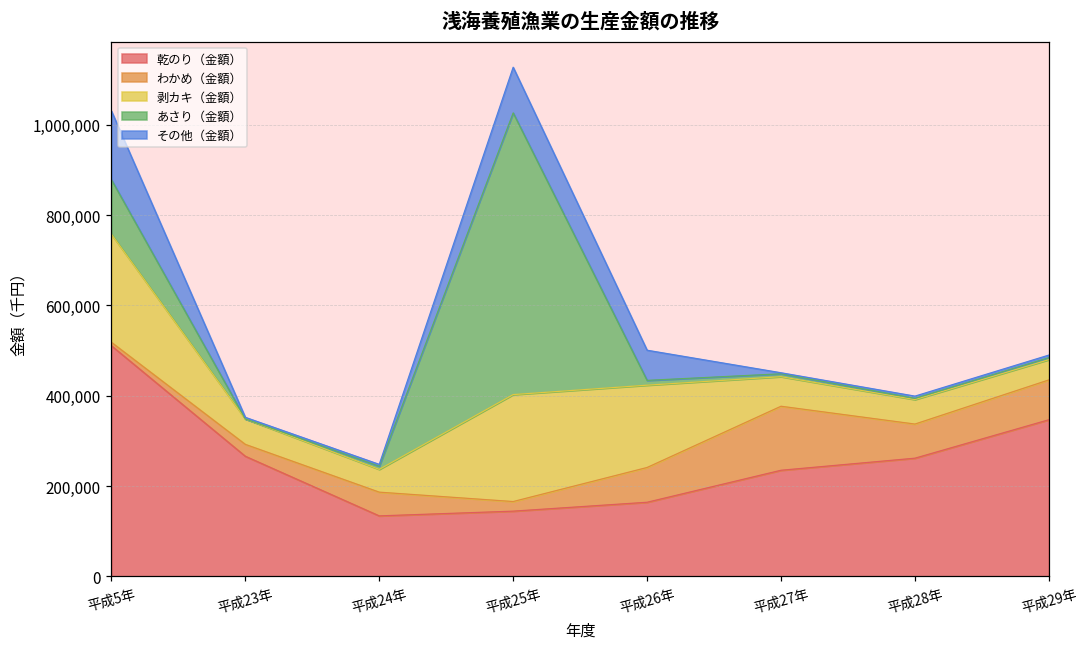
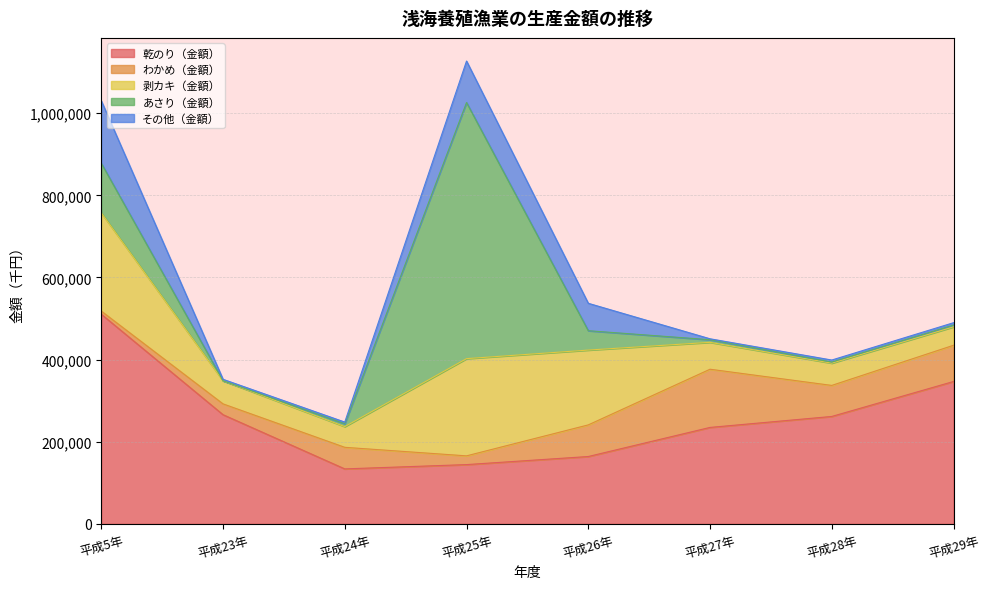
  {
    "剥カキ（金額）": {
      "平成5年": "240,000",
      "平成24年": "50,000",
      "平成25年": "240,000",
      "平成26年": "180,000",
      "平成27年": "70,000"
    },
    "あさり（金額）": {
      "平成5年": "120,000",
      "平成25年": "620,000",
-     "平成26年": "10,000"
+     "平成26年": "50,000"
    },
    "その他（金額）": {
      "平成5年": "150,000",
      "平成25年": "100,000",
      "平成26年": "70,000"
    }
  }
